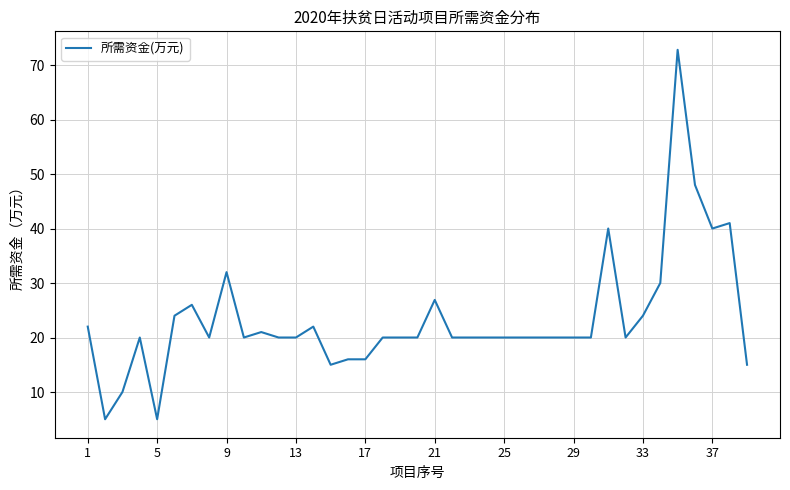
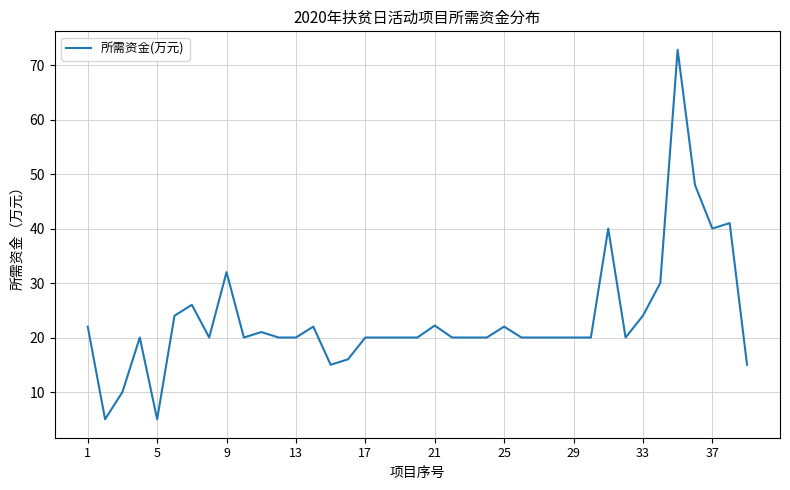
  {
    "1": 22,
    "5": 5,
    "9": 32,
    "13": 20,
-   "17": 16,
-   "21": 27,
-   "25": 20,
+   "17": 20,
+   "21": 22,
+   "25": 22,
    "29": 20,
    "33": 24,
    "37": 40
  }
